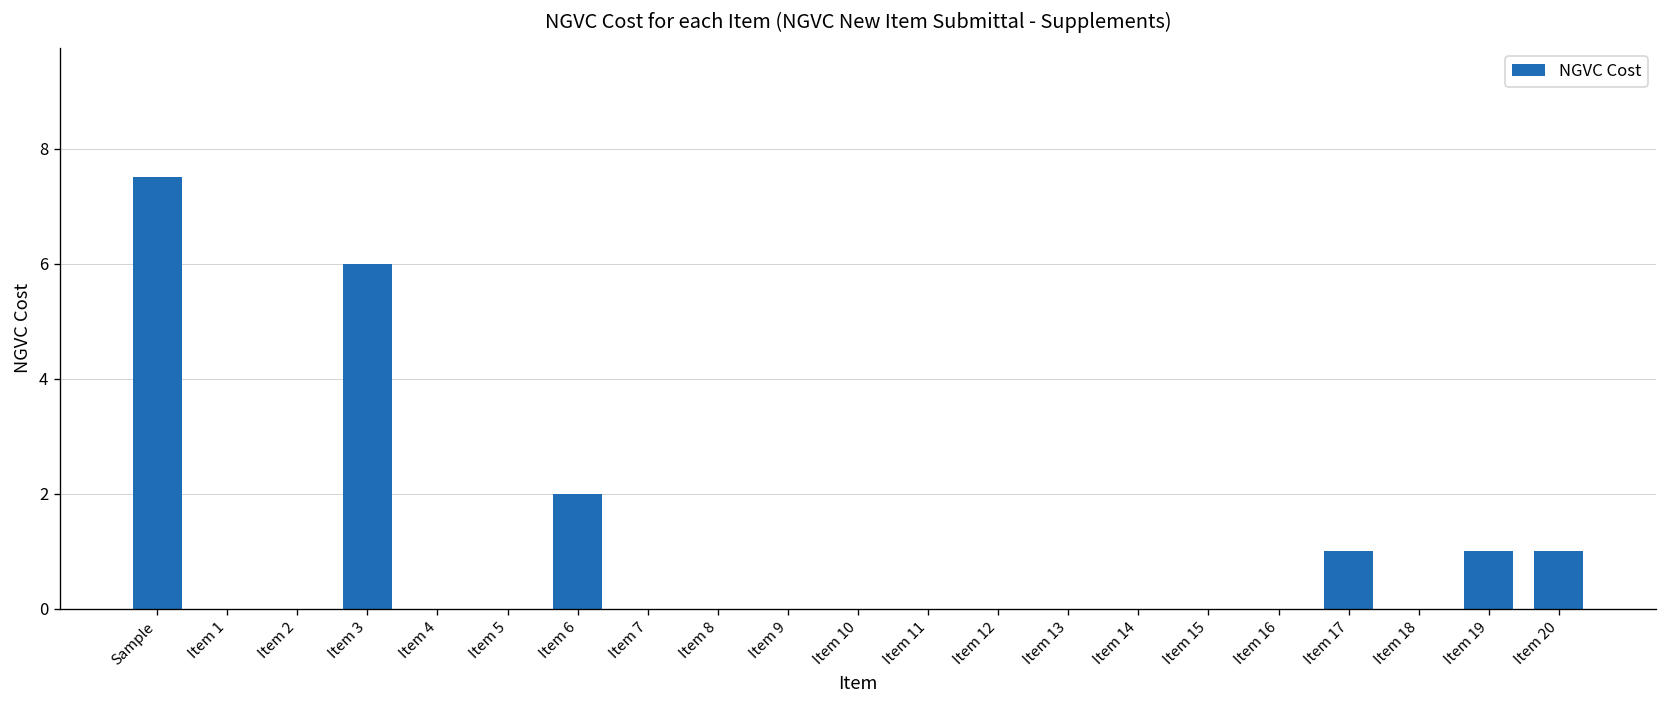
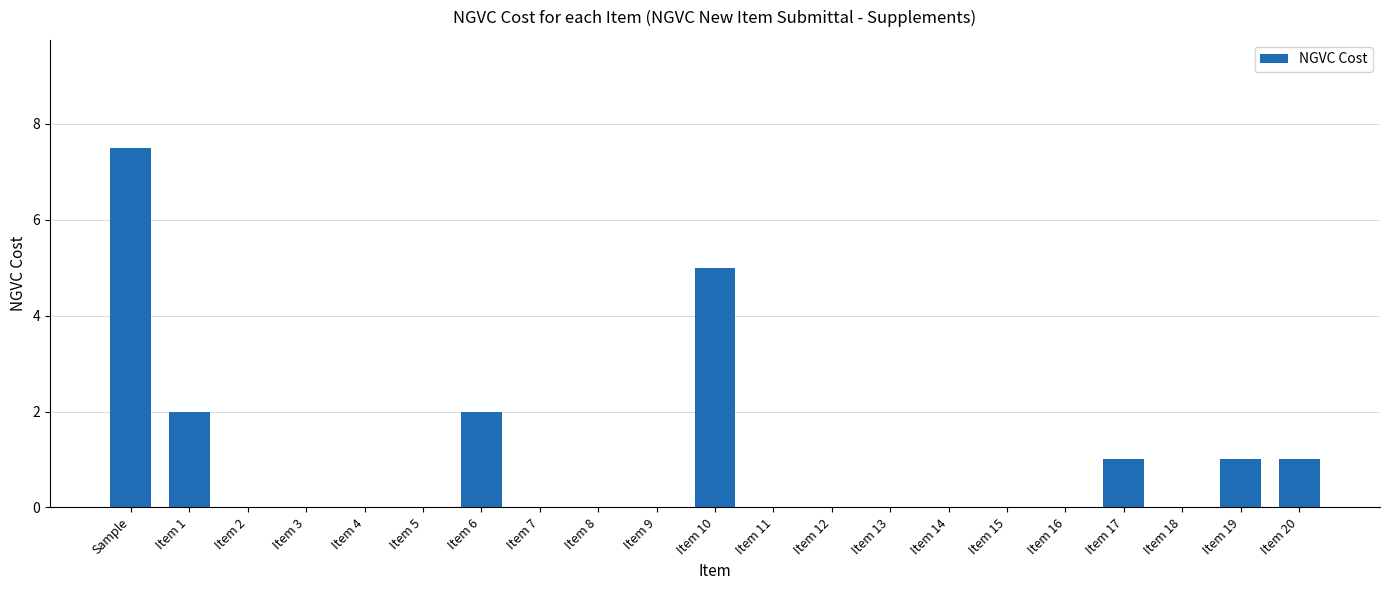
  {
    "Sample": 7.5,
-   "Item 1": 0,
+   "Item 1": 2,
    "Item 2": 0,
-   "Item 3": 6,
+   "Item 3": 0,
    "Item 4": 0,
    "Item 5": 0,
    "Item 6": 2,
    "Item 7": 0,
    "Item 8": 0,
    "Item 9": 0,
-   "Item 10": 0,
+   "Item 10": 5,
    "Item 11": 0,
    "Item 12": 0,
    "Item 13": 0,
    "Item 14": 0,
    "Item 15": 0,
    "Item 16": 0,
    "Item 17": 1,
    "Item 18": 0,
    "Item 19": 1,
    "Item 20": 1
  }
